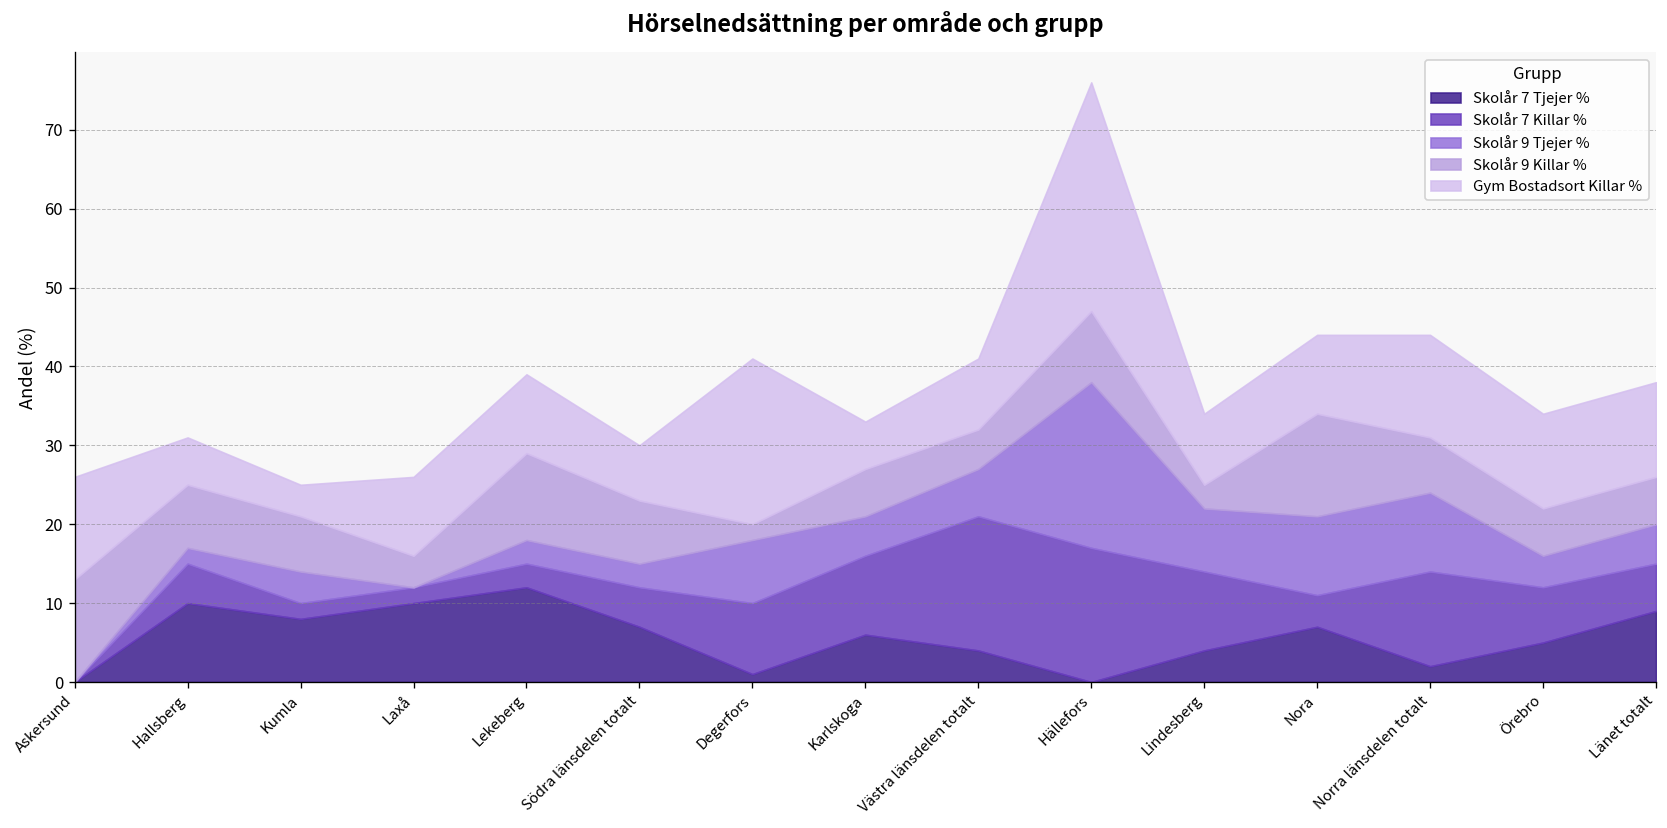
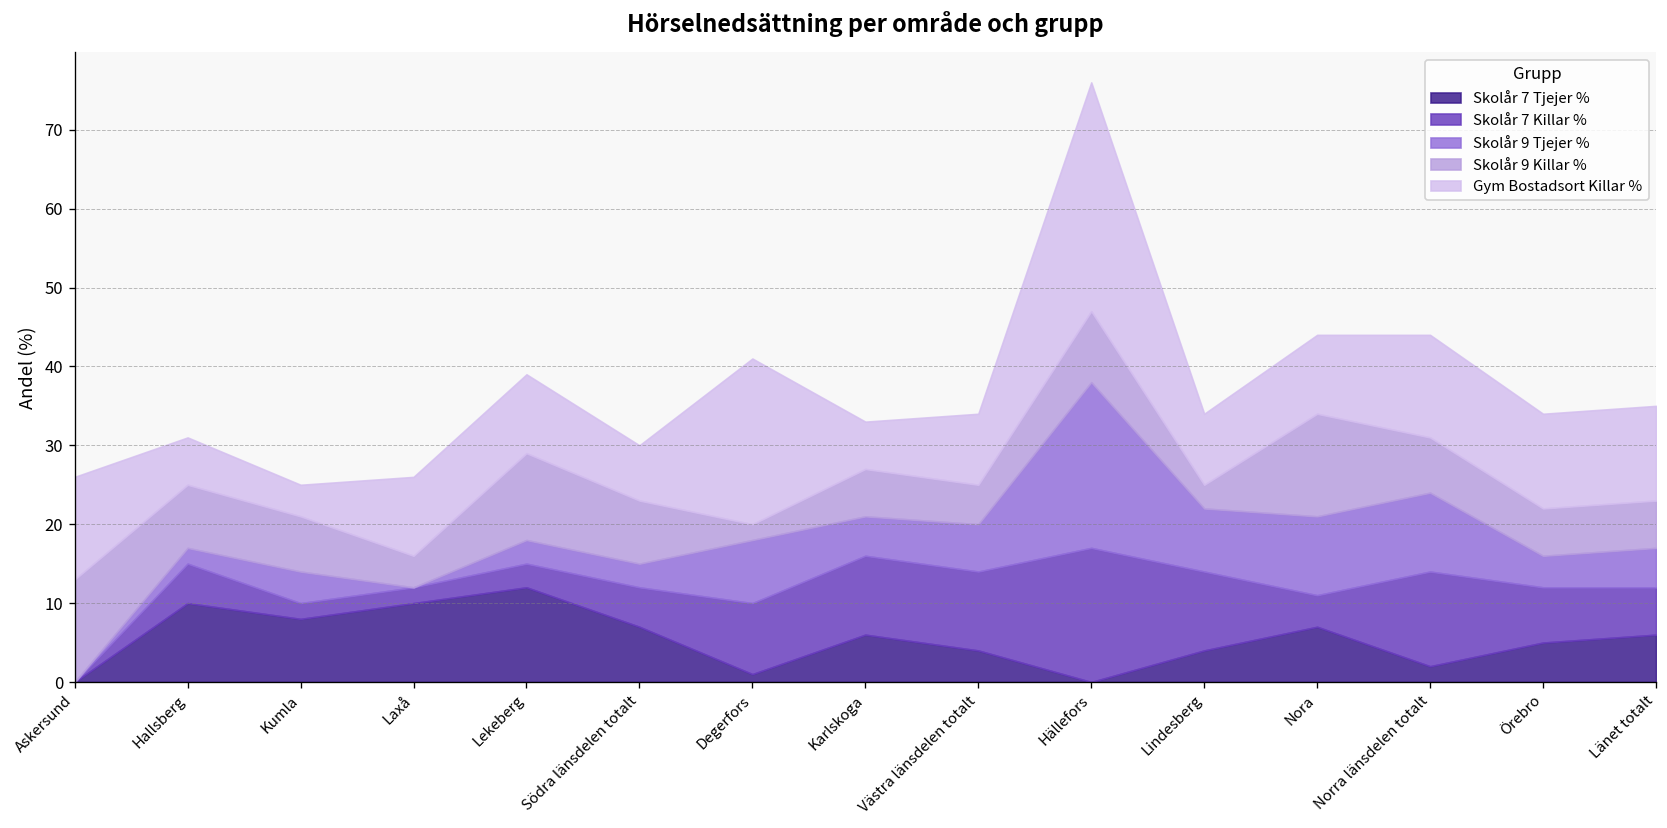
  {
    "Skolår 7 Tjejer %": {
      "Hallsberg": 10,
      "Kumla": 8,
      "Laxå": 10,
      "Lekeberg": 12,
      "Södra länsdelen totalt": 7,
      "Degerfors": 1,
      "Karlskoga": 6,
      "Västra länsdelen totalt": 4,
      "Hällefors": 0,
      "Lindesberg": 4,
      "Nora": 7,
      "Norra länsdelen totalt": 2,
      "Örebro": 5,
-     "Länet totalt": 9
+     "Länet totalt": 6
    },
    "Skolår 7 Killar %": {
      "Hallsberg": 5,
      "Kumla": 2,
      "Lekeberg": 3,
      "Södra länsdelen totalt": 5,
      "Degerfors": 9,
      "Karlskoga": 10,
-     "Västra länsdelen totalt": 17,
+     "Västra länsdelen totalt": 10,
      "Hällefors": 17,
      "Lindesberg": 10,
      "Nora": 4,
      "Norra länsdelen totalt": 12,
      "Örebro": 7,
      "Länet totalt": 6
    }
  }
